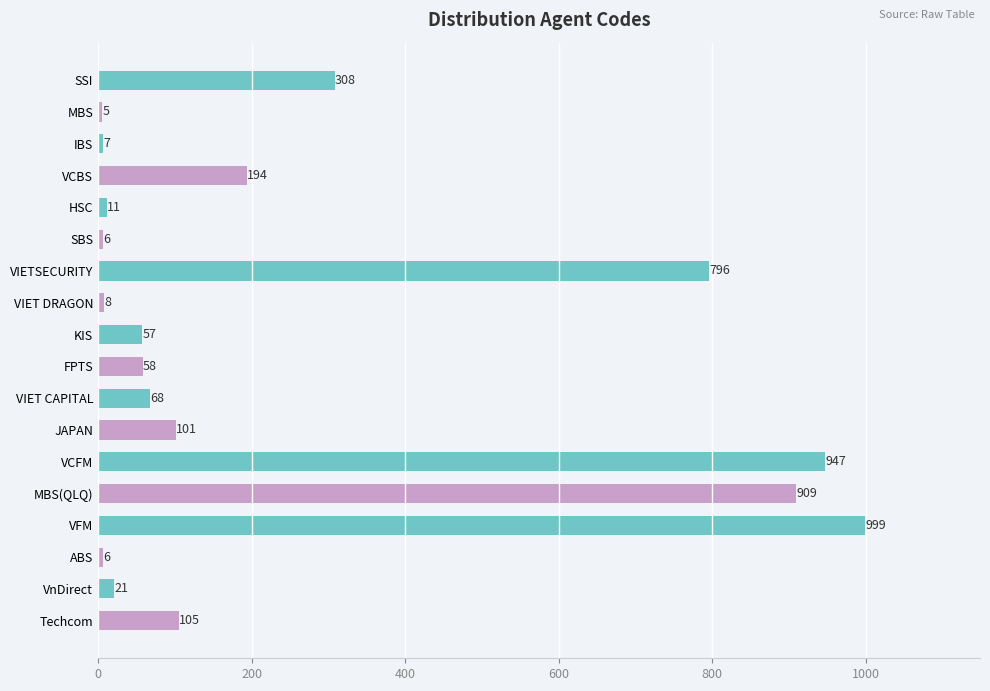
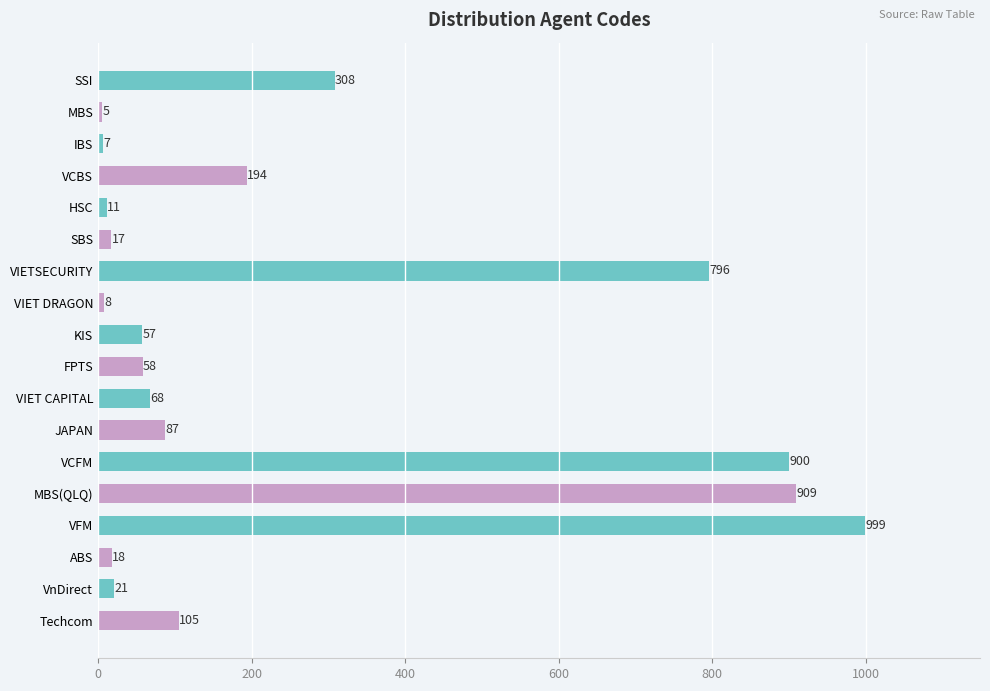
  {
    "SSI": 308,
    "MBS": 5,
    "IBS": 7,
    "VCBS": 194,
    "HSC": 11,
-   "SBS": 6,
+   "SBS": 17,
    "VIETSECURITY": 796,
    "VIET DRAGON": 8,
    "KIS": 57,
    "FPTS": 58,
    "VIET CAPITAL": 68,
-   "JAPAN": 101,
-   "VCFM": 947,
+   "JAPAN": 87,
+   "VCFM": 900,
    "MBS(QLQ)": 909,
    "VFM": 999,
-   "ABS": 6,
+   "ABS": 18,
    "VnDirect": 21,
    "Techcom": 105
  }
